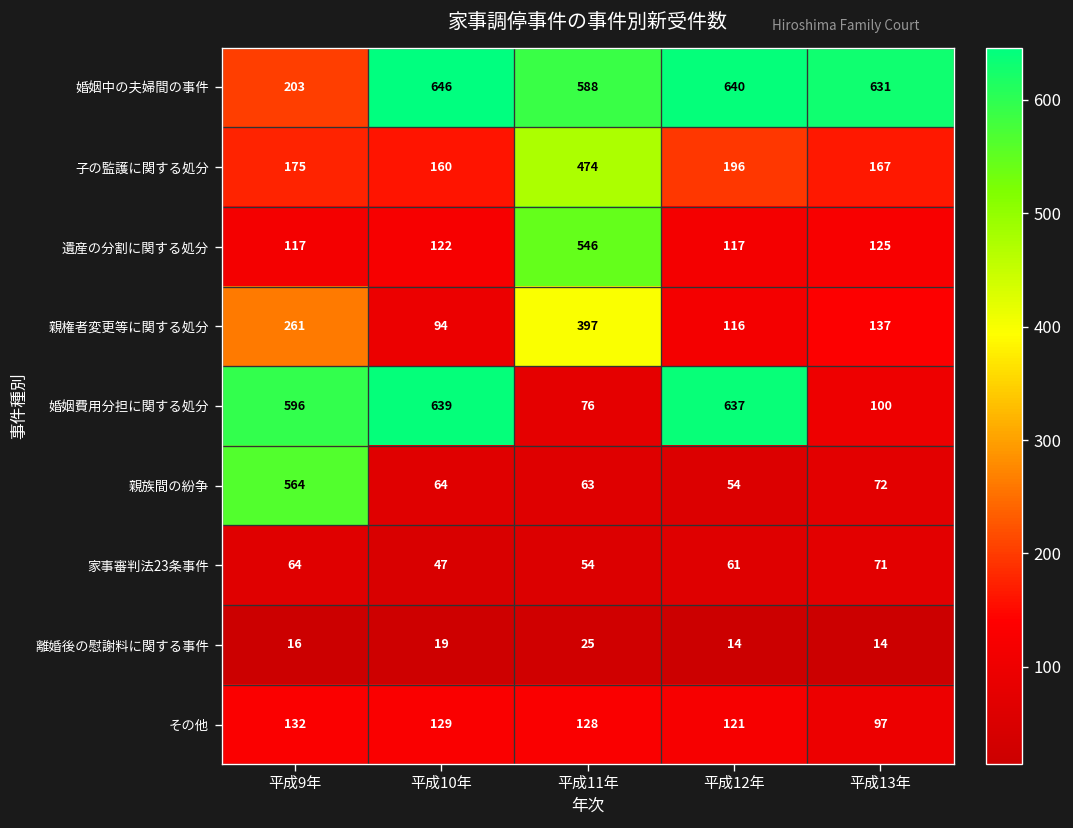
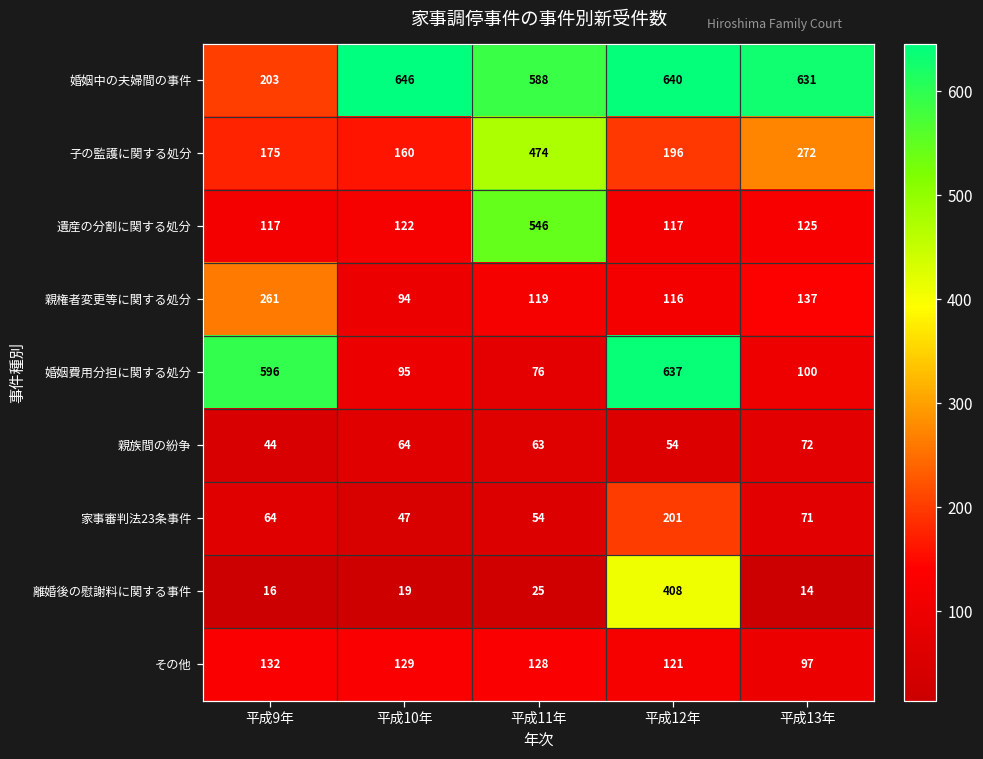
  {
    "婚姻中の夫婦間の事件": {
      "平成9年": 203,
      "平成10年": 646,
      "平成11年": 588,
      "平成12年": 640,
      "平成13年": 631
    },
    "子の監護に関する処分": {
      "平成9年": 175,
      "平成10年": 160,
      "平成11年": 474,
      "平成12年": 196,
-     "平成13年": 167
+     "平成13年": 272
    },
    "遺産の分割に関する処分": {
      "平成9年": 117,
      "平成10年": 122,
      "平成11年": 546,
      "平成12年": 117,
      "平成13年": 125
    },
    "親権者変更等に関する処分": {
      "平成9年": 261,
      "平成10年": 94,
-     "平成11年": 397,
+     "平成11年": 119,
      "平成12年": 116,
      "平成13年": 137
    },
    "婚姻費用分担に関する処分": {
      "平成9年": 596,
-     "平成10年": 639,
+     "平成10年": 95,
      "平成11年": 76,
      "平成12年": 637,
      "平成13年": 100
    },
    "親族間の紛争": {
-     "平成9年": 564,
+     "平成9年": 44,
      "平成10年": 64,
      "平成11年": 63,
      "平成12年": 54,
      "平成13年": 72
    },
    "家事審判法23条事件": {
      "平成9年": 64,
      "平成10年": 47,
      "平成11年": 54,
-     "平成12年": 61,
+     "平成12年": 201,
      "平成13年": 71
    },
    "離婚後の慰謝料に関する事件": {
      "平成9年": 16,
      "平成10年": 19,
      "平成11年": 25,
-     "平成12年": 14,
+     "平成12年": 408,
      "平成13年": 14
    },
    "その他": {
      "平成9年": 132,
      "平成10年": 129,
      "平成11年": 128,
      "平成12年": 121,
      "平成13年": 97
    }
  }
